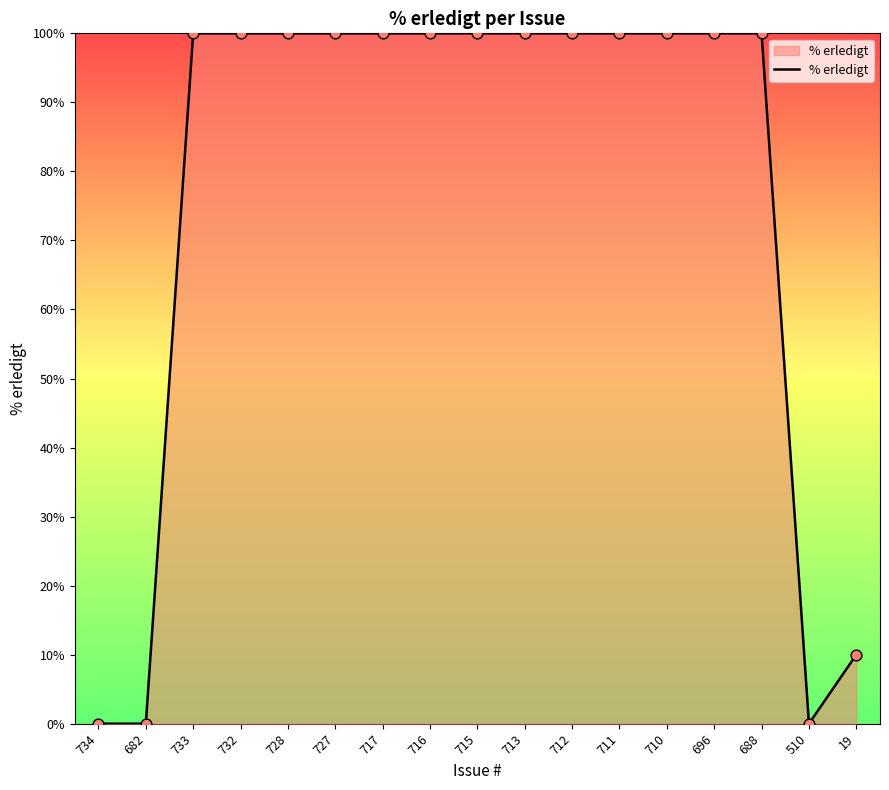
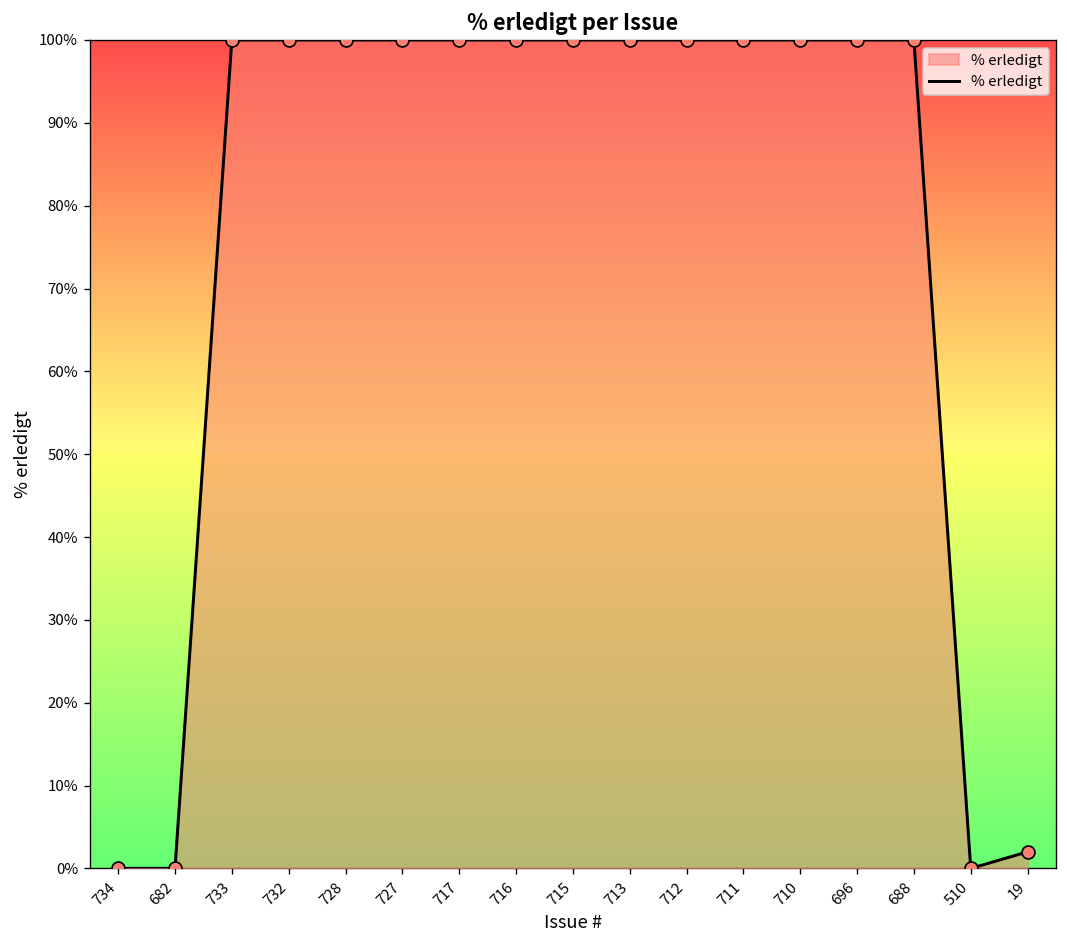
  {
    "734": "0%",
    "682": "0%",
    "733": "100%",
    "732": "100%",
    "728": "100%",
    "727": "100%",
    "717": "100%",
    "716": "100%",
    "715": "100%",
    "713": "100%",
    "712": "100%",
    "711": "100%",
    "710": "100%",
    "696": "100%",
    "688": "100%",
    "510": "0%",
-   "19": "10%"
+   "19": "2%"
  }
